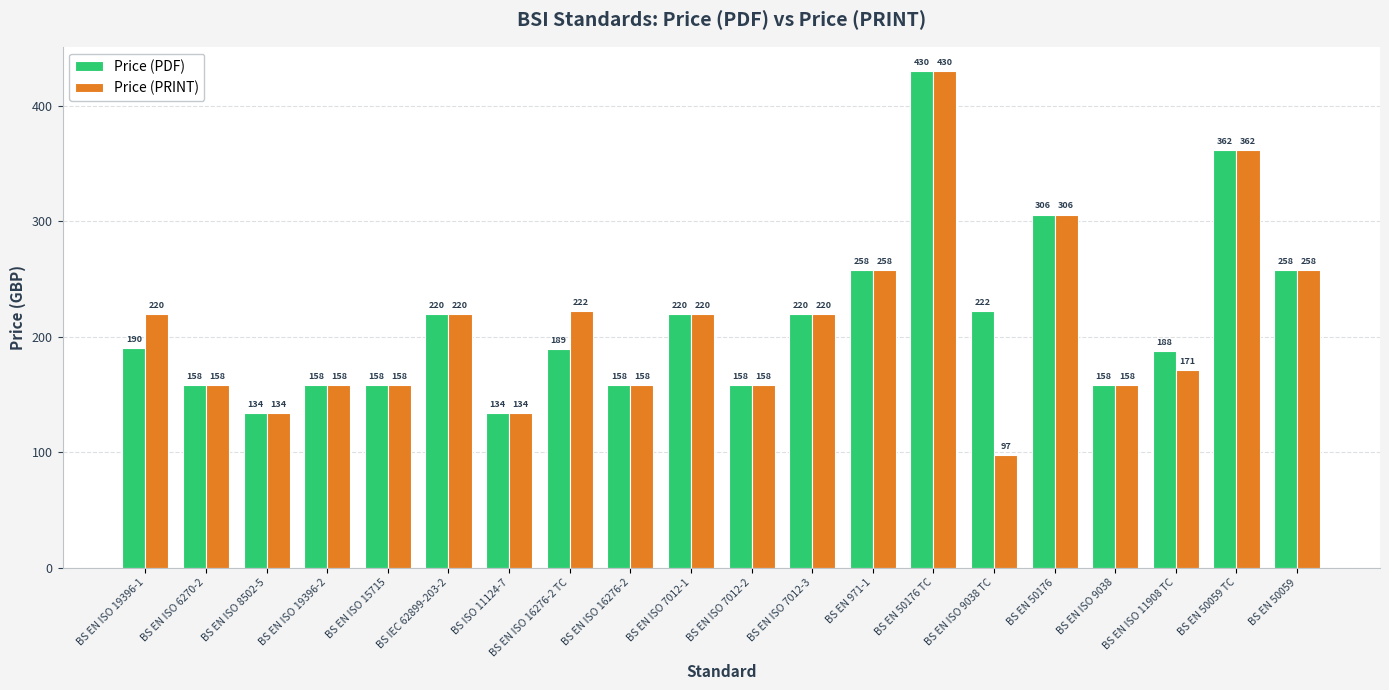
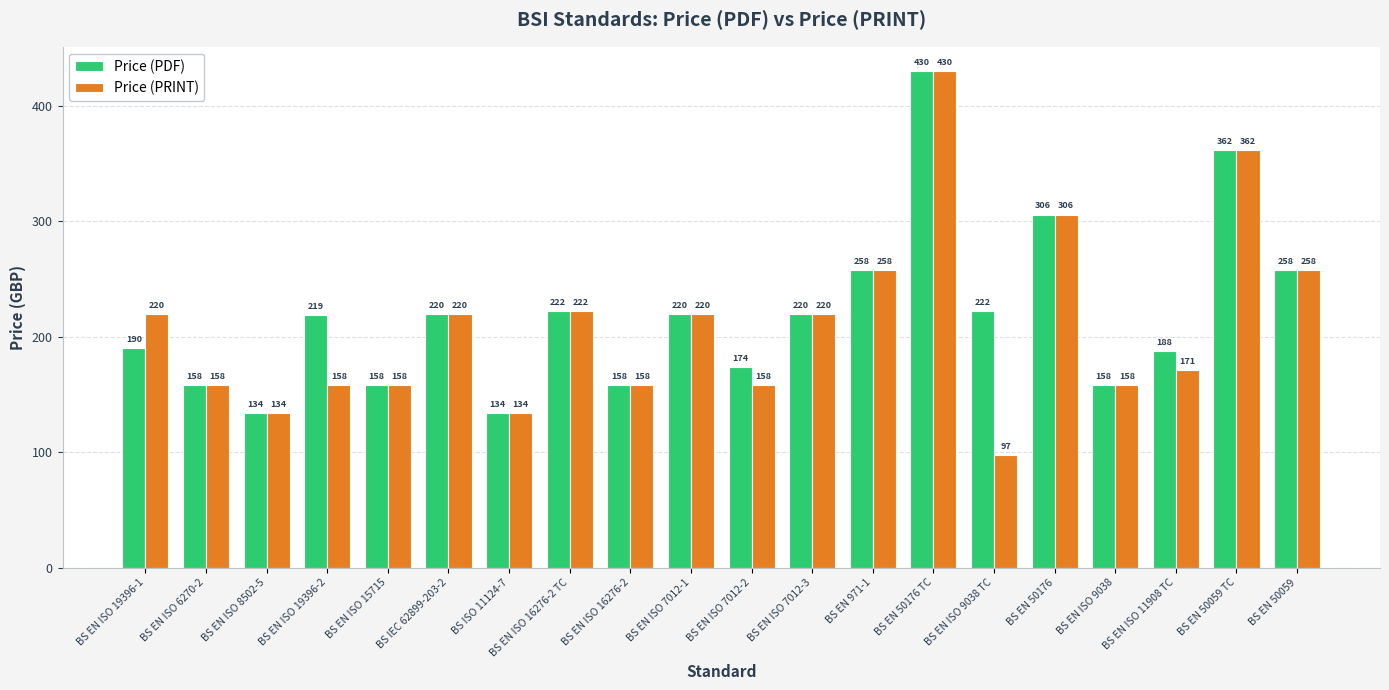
  {
    "Price (PDF)": {
      "BS EN ISO 19396-1": 190,
      "BS EN ISO 6270-2": 158,
      "BS EN ISO 8502-5": 134,
-     "BS EN ISO 19396-2": 158,
+     "BS EN ISO 19396-2": 219,
      "BS EN ISO 15715": 158,
      "BS IEC 62899-203-2": 220,
      "BS ISO 11124-7": 134,
-     "BS EN ISO 16276-2 TC": 189,
+     "BS EN ISO 16276-2 TC": 222,
      "BS EN ISO 16276-2": 158,
      "BS EN ISO 7012-1": 220,
-     "BS EN ISO 7012-2": 158,
+     "BS EN ISO 7012-2": 174,
      "BS EN ISO 7012-3": 220,
      "BS EN 971-1": 258,
      "BS EN 50176 TC": 430,
      "BS EN ISO 9038 TC": 222,
      "BS EN 50176": 306,
      "BS EN ISO 9038": 158,
      "BS EN ISO 11908 TC": 188,
      "BS EN 50059 TC": 362,
      "BS EN 50059": 258
    },
    "Price (PRINT)": {
      "BS EN ISO 19396-1": 220,
      "BS EN ISO 6270-2": 158,
      "BS EN ISO 8502-5": 134,
      "BS EN ISO 19396-2": 158,
      "BS EN ISO 15715": 158,
      "BS IEC 62899-203-2": 220,
      "BS ISO 11124-7": 134,
      "BS EN ISO 16276-2 TC": 222,
      "BS EN ISO 16276-2": 158,
      "BS EN ISO 7012-1": 220,
      "BS EN ISO 7012-2": 158,
      "BS EN ISO 7012-3": 220,
      "BS EN 971-1": 258,
      "BS EN 50176 TC": 430,
      "BS EN ISO 9038 TC": 97,
      "BS EN 50176": 306,
      "BS EN ISO 9038": 158,
      "BS EN ISO 11908 TC": 171,
      "BS EN 50059 TC": 362,
      "BS EN 50059": 258
    }
  }
